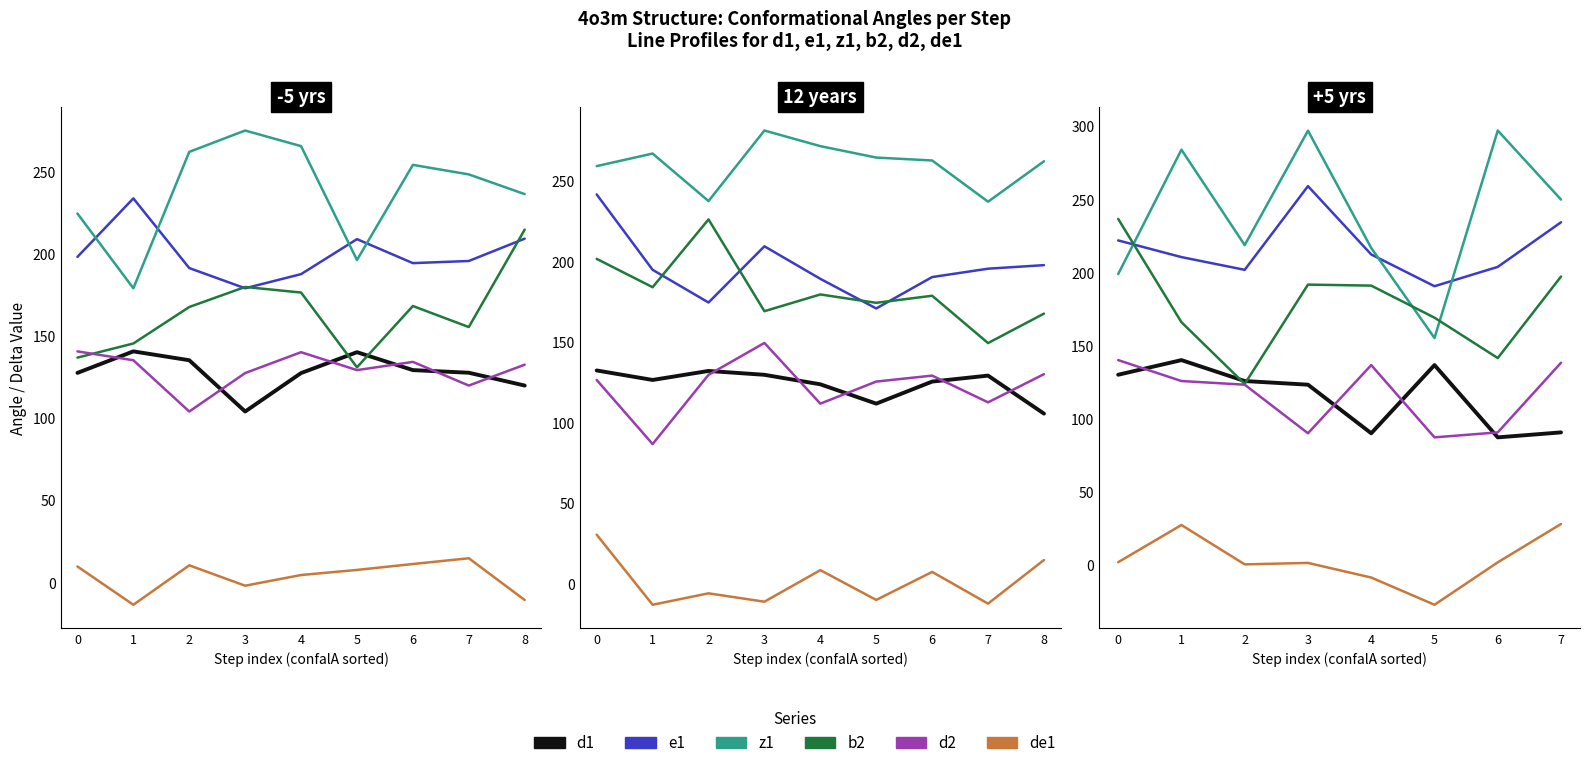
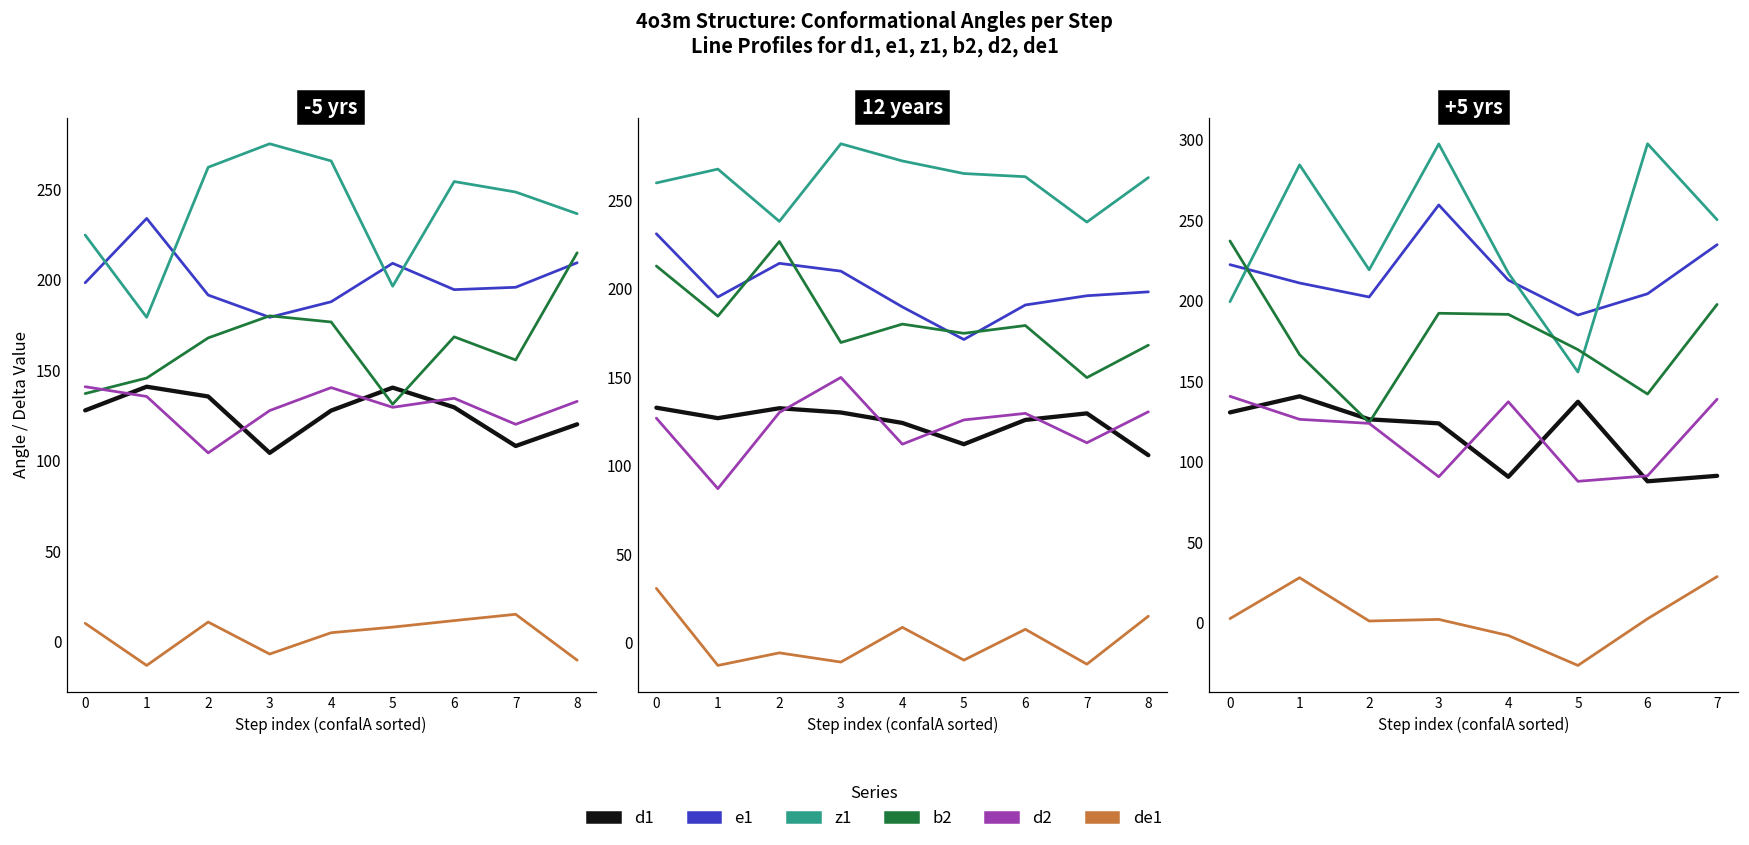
  {
    "-5 yrs": {
      "d1": {
        "0": 128,
        "1": 141,
        "2": 135,
        "3": 104,
        "4": 128,
        "5": 140,
        "6": 129,
-       "7": 128,
+       "7": 108,
        "8": 120
      },
      "e1": {
        "0": 198,
        "1": 234,
        "2": 192,
        "4": 188,
        "5": 209,
        "6": 195,
        "7": 196,
        "8": 209
      },
      "z1": {
        "0": 225,
        "1": 179,
        "2": 262,
        "3": 275,
        "4": 266,
        "5": 196,
        "6": 254,
        "7": 249,
        "8": 237
      },
      "b2": {
        "0": 137,
        "1": 146,
        "2": 168,
        "4": 177,
        "5": 131,
        "6": 168,
        "7": 156,
        "8": 215
      },
      "d2": {
        "0": 141,
        "1": 135,
        "2": 104,
        "3": 128,
        "4": 140,
        "5": 129,
        "6": 134,
        "7": 120,
        "8": 133
      },
      "de1": {
        "0": 10,
        "1": -13,
        "2": 11,
-       "3": -2,
+       "3": -7,
        "4": 5,
        "5": 8,
        "6": 11,
        "7": 15,
        "8": -11
      }
    },
    "12 years": {
      "d1": {
        "0": 133,
        "1": 127,
        "2": 132,
        "3": 130,
        "4": 124,
        "5": 112,
        "6": 126,
        "7": 130,
        "8": 106
      },
      "e1": {
-       "0": 242,
+       "0": 231,
        "1": 195,
-       "2": 175,
+       "2": 214,
        "3": 210,
        "4": 190,
        "5": 171,
        "6": 191,
        "7": 196,
        "8": 198
      },
      "z1": {
        "0": 260,
        "1": 267,
        "2": 238,
        "3": 282,
        "4": 272,
        "5": 265,
        "6": 263,
        "7": 238,
        "8": 263
      },
      "b2": {
-       "0": 202,
+       "0": 213,
        "1": 184,
        "2": 227,
        "3": 170,
        "4": 180,
        "5": 175,
        "6": 179,
        "7": 150,
        "8": 168
      },
      "d2": {
        "0": 127,
        "1": 87,
        "2": 130,
        "3": 150,
        "4": 112,
        "5": 126,
        "6": 130,
        "7": 113,
        "8": 130
      },
      "de1": {
        "0": 31,
        "1": -13,
        "2": -6,
        "3": -11,
        "4": 9,
        "5": -10,
        "6": 8,
        "7": -12,
        "8": 15
      }
    },
    "+5 yrs": {
      "d1": {
        "0": 130,
        "1": 140,
        "2": 126,
        "3": 124,
        "4": 90,
        "5": 137,
        "6": 88,
        "7": 91
      },
      "e1": {
        "0": 222,
        "1": 211,
        "2": 202,
        "3": 259,
        "4": 213,
        "5": 191,
        "6": 204,
        "7": 235
      },
      "z1": {
        "0": 199,
        "1": 284,
        "2": 219,
        "3": 297,
        "4": 217,
        "5": 156,
        "6": 297,
        "7": 250
      },
      "b2": {
        "0": 237,
        "1": 166,
        "3": 192,
        "4": 191,
        "5": 169,
        "6": 142,
        "7": 198
      },
      "d2": {
        "0": 140,
        "1": 126,
        "3": 90,
        "4": 137,
        "5": 88,
        "6": 91,
        "7": 139
      },
      "de1": {
        "0": 2,
        "1": 28,
        "2": 1,
        "3": 2,
        "4": -8,
        "5": -27,
        "6": 2,
        "7": 28
      }
    }
  }
